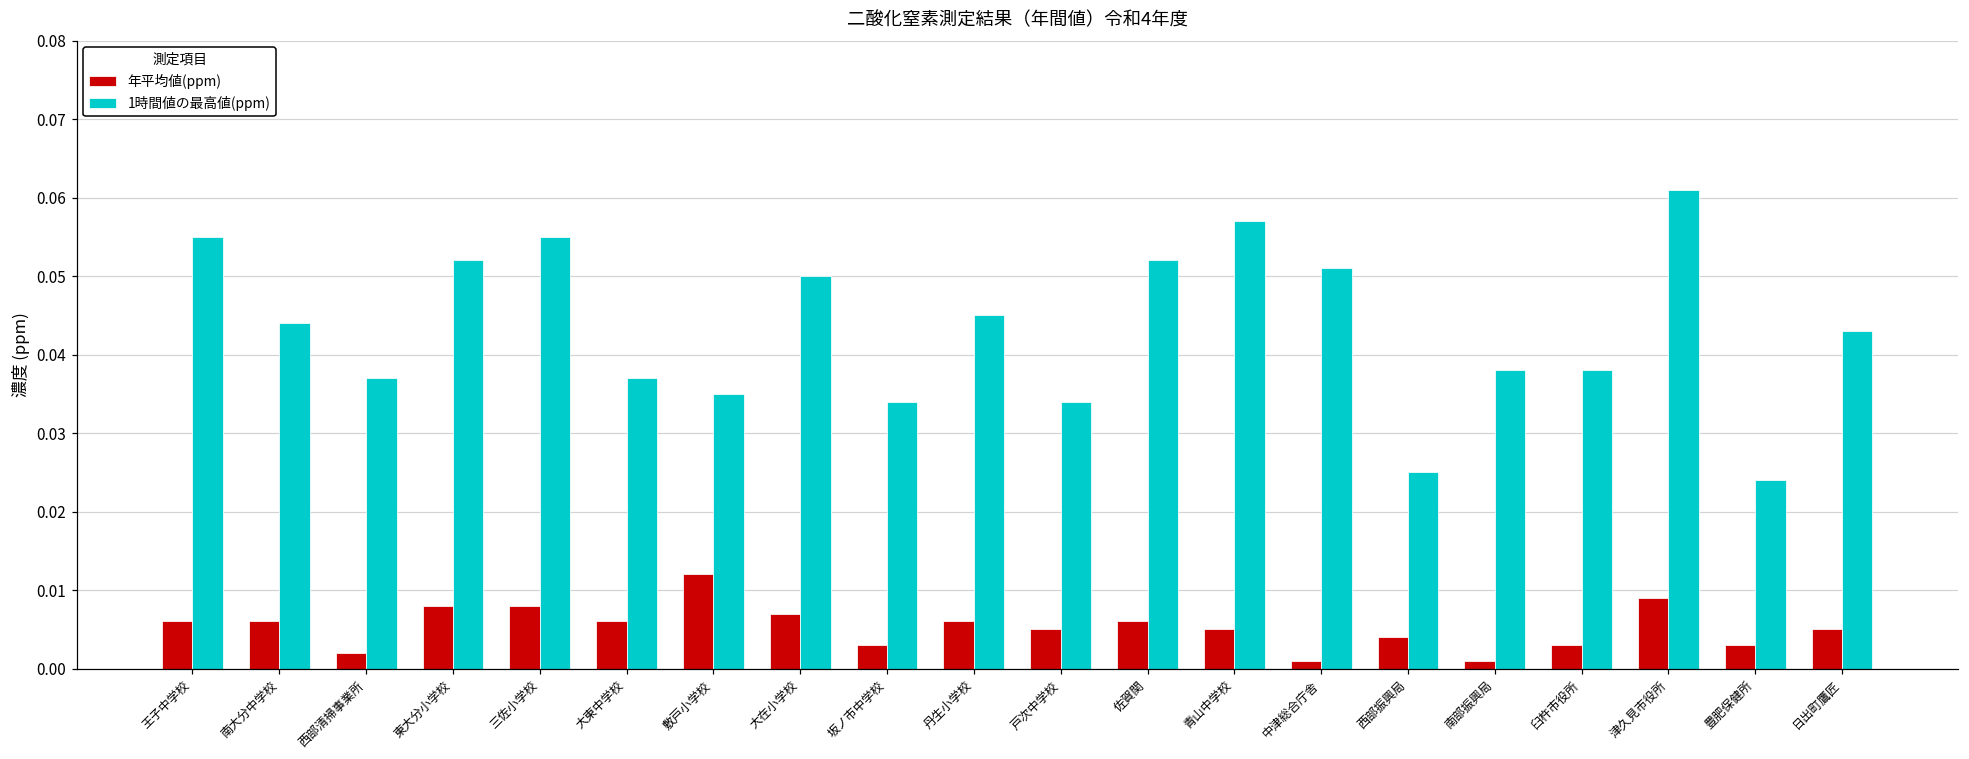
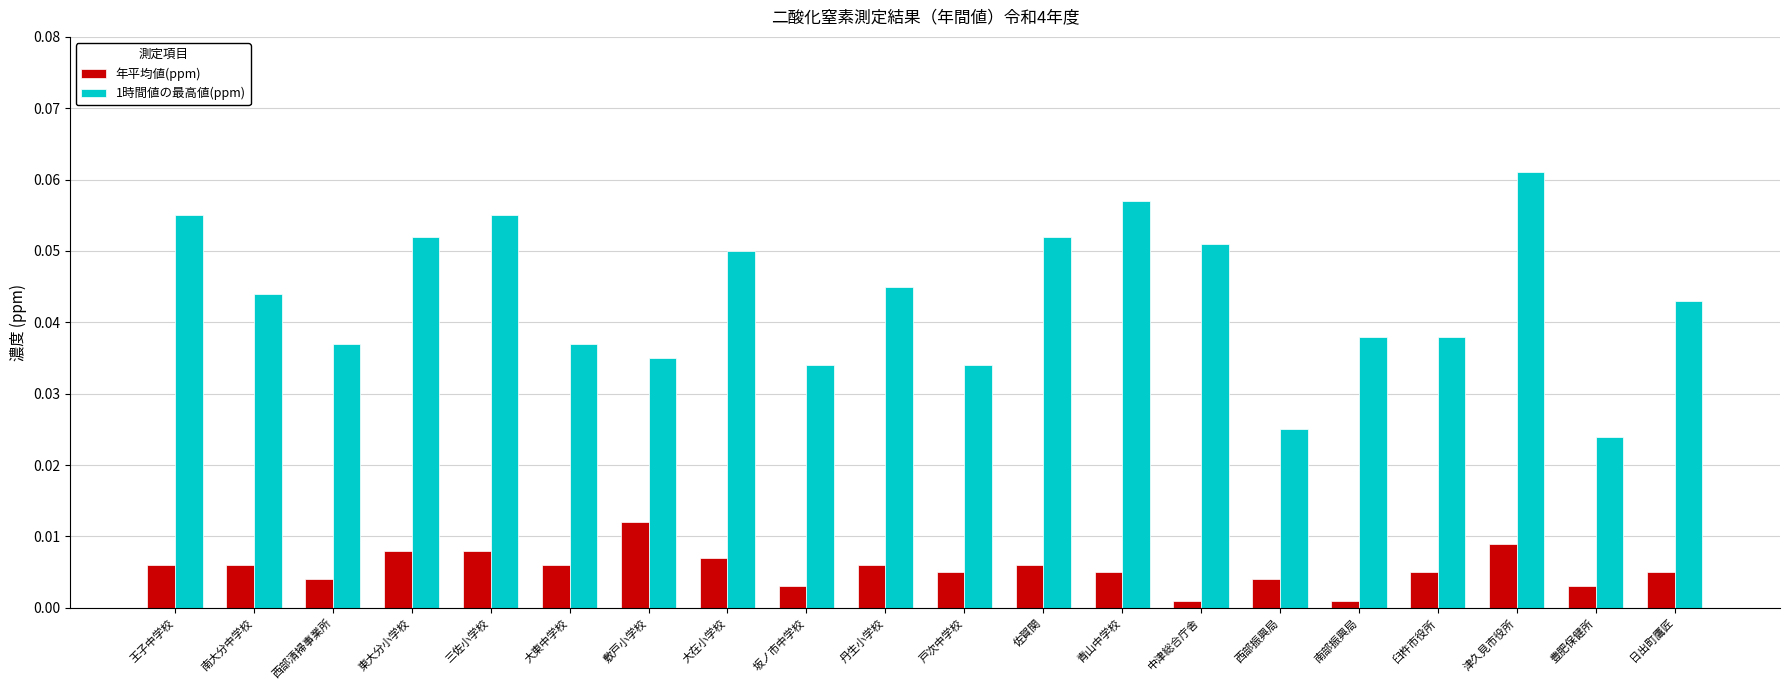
  {
    "年平均値(ppm)": {
      "王子中学校": 0.006,
      "南大分中学校": 0.006,
-     "西部清掃事業所": 0.002,
+     "西部清掃事業所": 0.004,
      "東大分小学校": 0.008,
      "三佐小学校": 0.008,
      "大東中学校": 0.006,
      "敷戸小学校": 0.012,
      "大在小学校": 0.007,
      "坂ノ市中学校": 0.003,
      "丹生小学校": 0.006,
      "戸次中学校": 0.005,
      "佐賀関": 0.006,
      "青山中学校": 0.005,
      "中津総合庁舎": 0.001,
      "西部振興局": 0.004,
      "南部振興局": 0.001,
-     "臼杵市役所": 0.003,
+     "臼杵市役所": 0.005,
      "津久見市役所": 0.009,
      "豊肥保健所": 0.003,
      "日出町鷹匠": 0.005
    },
    "1時間値の最高値(ppm)": {
      "王子中学校": 0.055,
      "南大分中学校": 0.044,
      "西部清掃事業所": 0.037,
      "東大分小学校": 0.052,
      "三佐小学校": 0.055,
      "大東中学校": 0.037,
      "敷戸小学校": 0.035,
      "大在小学校": 0.050,
      "坂ノ市中学校": 0.034,
      "丹生小学校": 0.045,
      "戸次中学校": 0.034,
      "佐賀関": 0.052,
      "青山中学校": 0.057,
      "中津総合庁舎": 0.051,
      "西部振興局": 0.025,
      "南部振興局": 0.038,
      "臼杵市役所": 0.038,
      "津久見市役所": 0.061,
      "豊肥保健所": 0.024,
      "日出町鷹匠": 0.043
    }
  }
